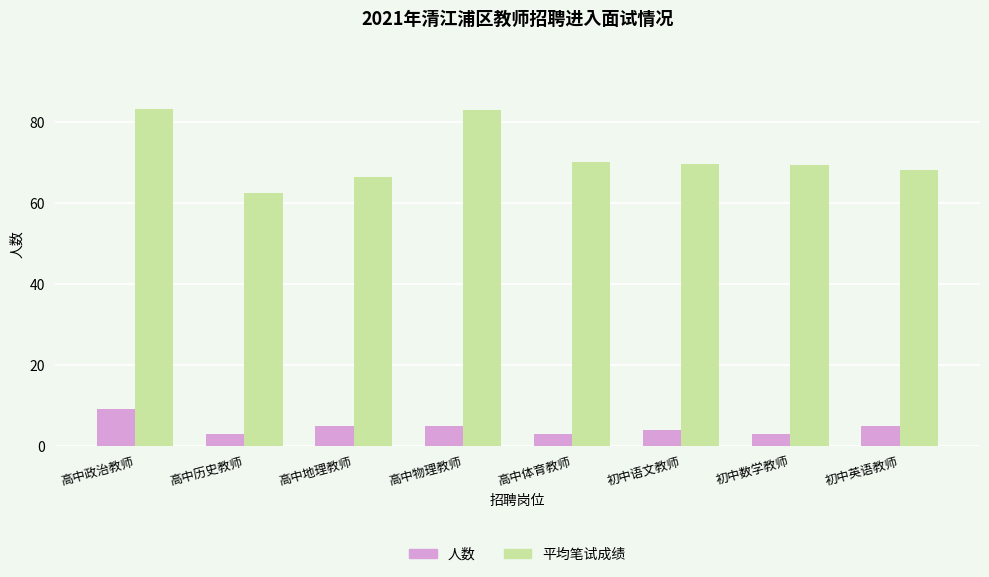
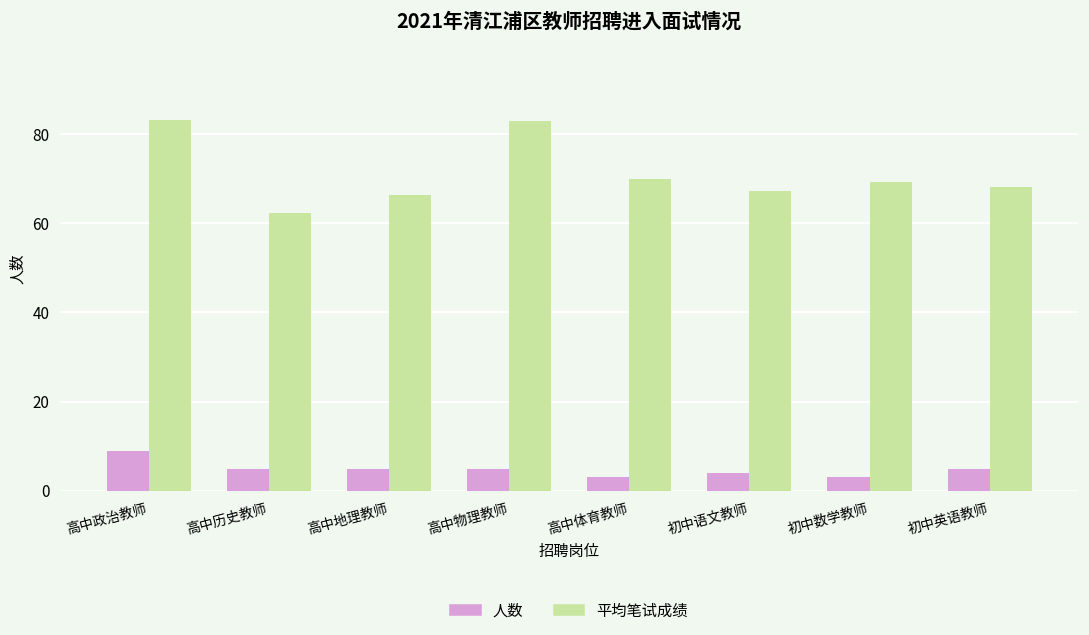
  {
    "人数": {
      "高中政治教师": 9,
-     "高中历史教师": 3,
+     "高中历史教师": 5,
      "高中地理教师": 5,
      "高中物理教师": 5,
      "高中体育教师": 3,
      "初中语文教师": 4,
      "初中数学教师": 3,
      "初中英语教师": 5
    },
    "平均笔试成绩": {
      "高中政治教师": 83,
      "高中历史教师": 62,
      "高中地理教师": 66,
      "高中物理教师": 83,
      "高中体育教师": 70,
-     "初中语文教师": 70,
+     "初中语文教师": 67,
      "初中数学教师": 69,
      "初中英语教师": 68
    }
  }
